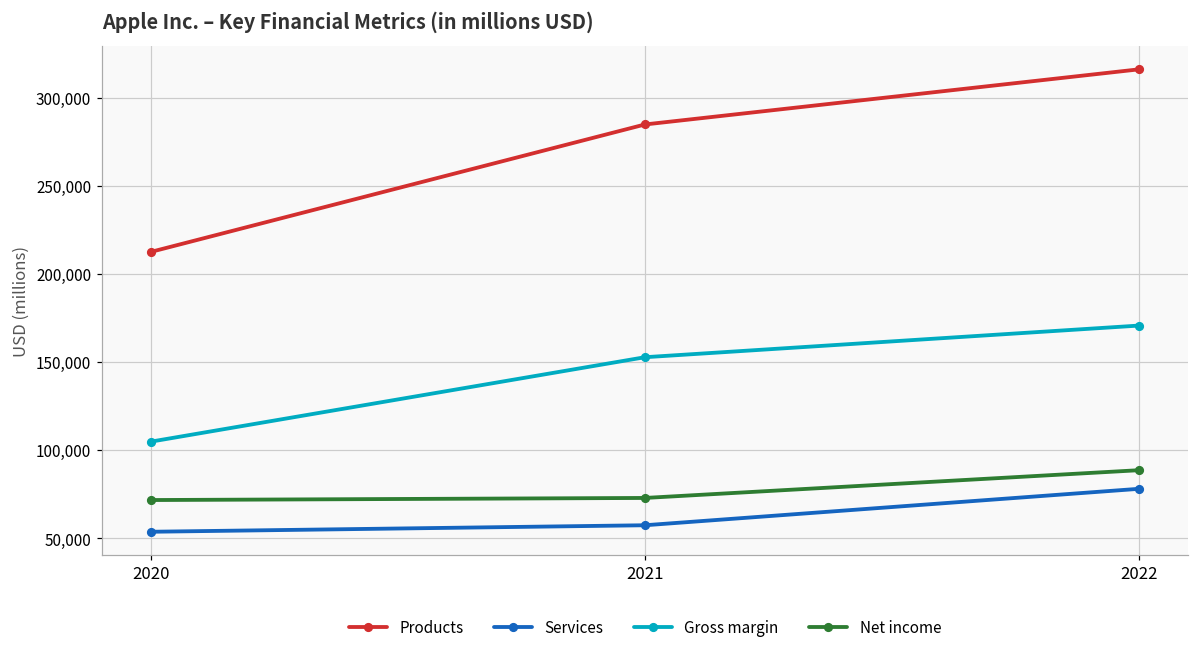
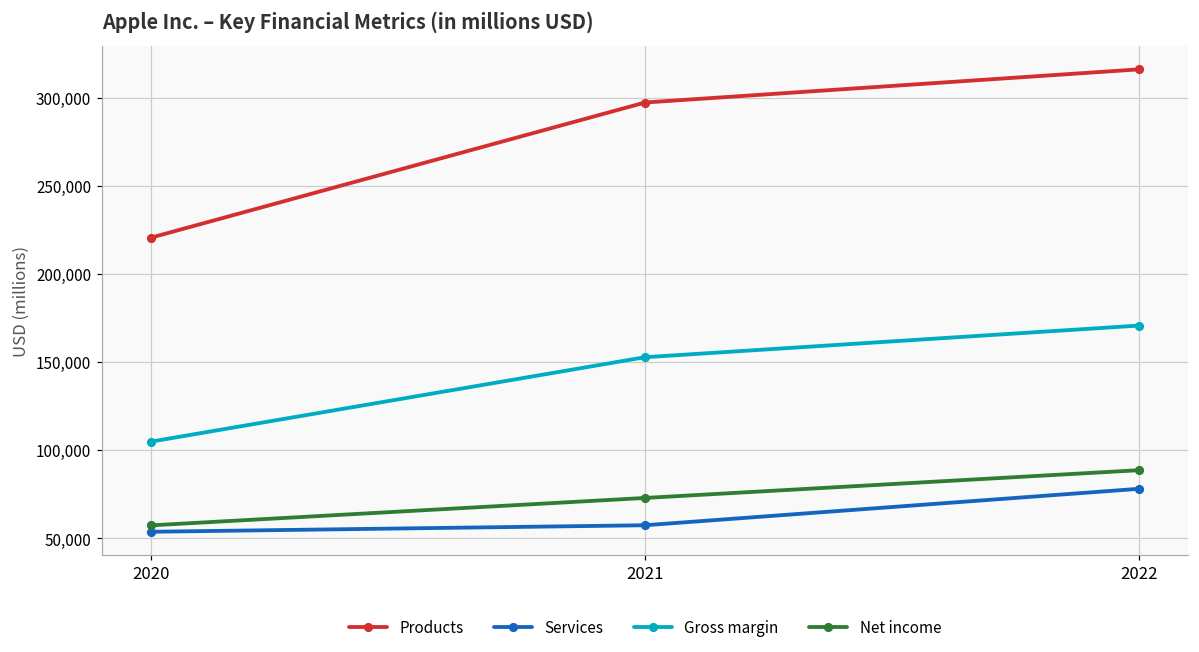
  {
    "Products": {
-     "2020": "213,000",
-     "2021": "285,000",
+     "2020": "221,000",
+     "2021": "297,000",
      "2022": "316,000"
    },
    "Services": {
      "2020": "54,000",
      "2021": "57,000",
      "2022": "78,000"
    },
    "Gross margin": {
      "2020": "105,000",
      "2021": "153,000",
      "2022": "171,000"
    },
    "Net income": {
-     "2020": "72,000",
+     "2020": "57,000",
      "2021": "73,000",
      "2022": "89,000"
    }
  }
